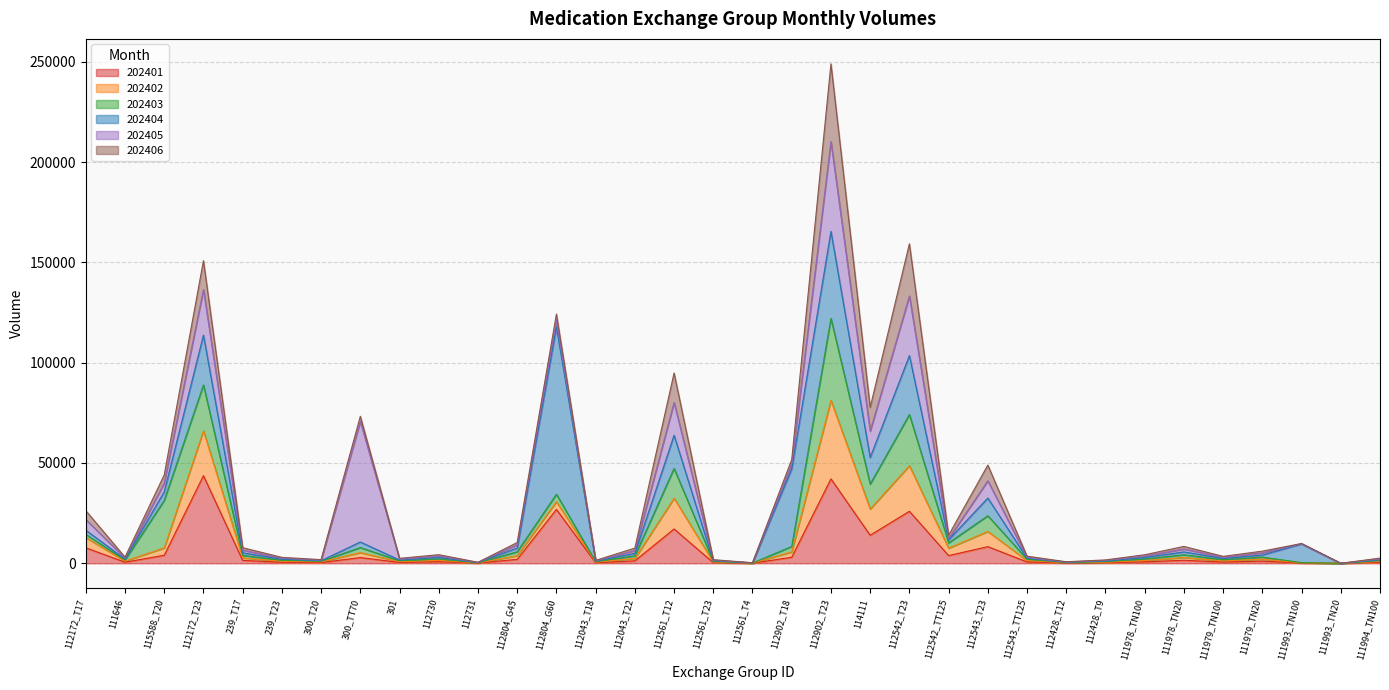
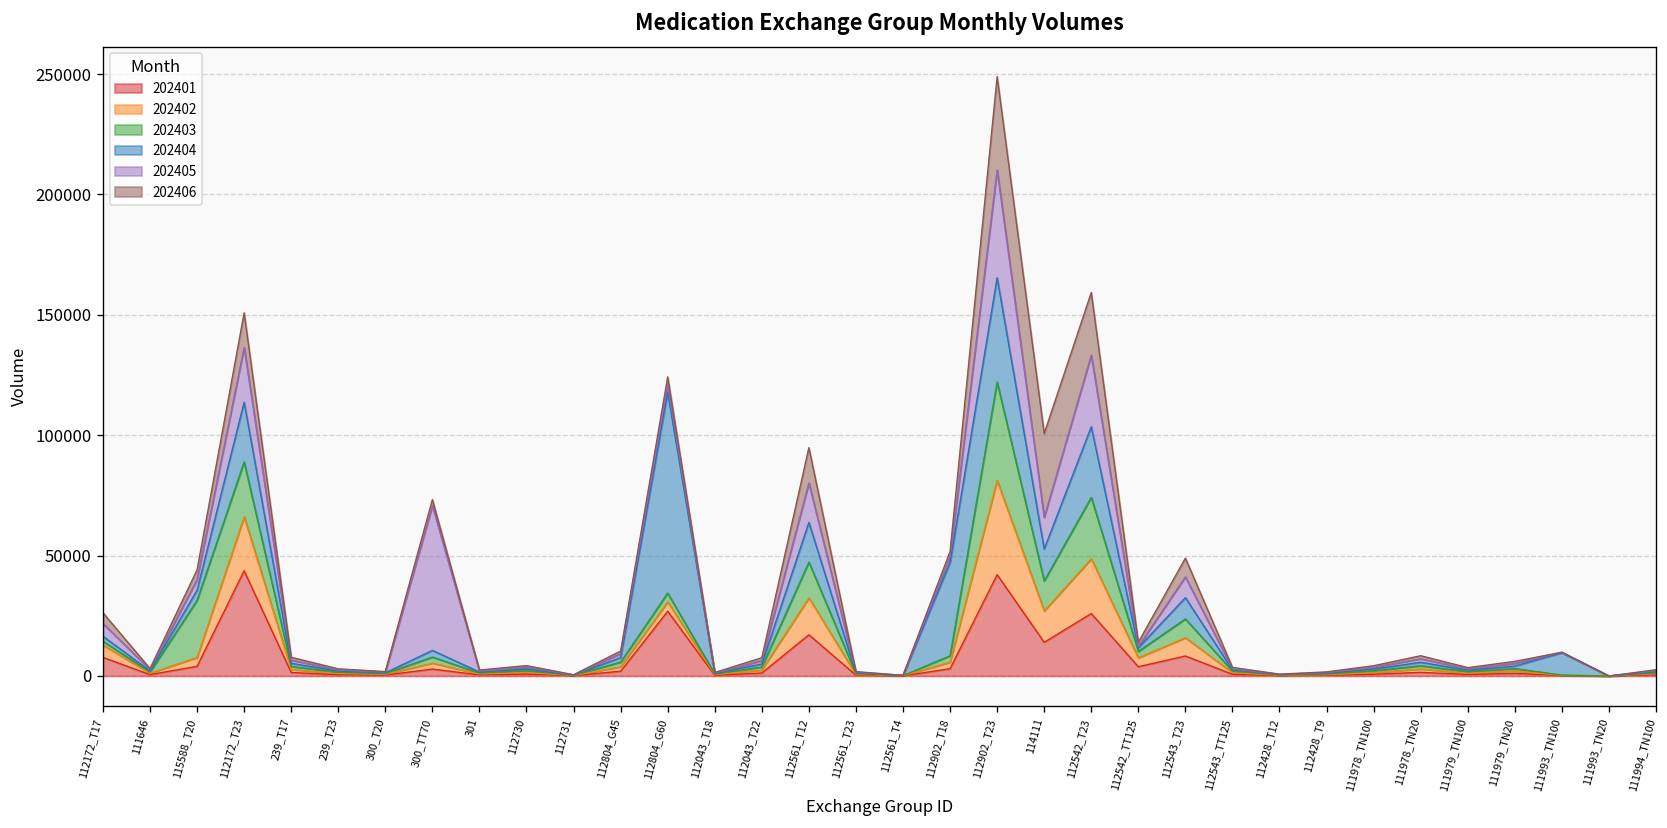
  {
    "202401": {
      "112172_T17": 8000,
      "115588_T20": 4000,
      "112172_T23": 44000,
      "300_TT70": 3000,
      "112804_G45": 2000,
      "112804_G60": 27000,
      "112561_T12": 17000,
      "112902_T18": 3000,
      "112902_T23": 42000,
      "114111": 14000,
      "112542_T23": 26000,
      "112542_TT125": 4000,
      "112543_T23": 8000,
      "111978_TN20": 2000
    },
    "202402": {
      "112172_T17": 5000,
      "115588_T20": 4000,
      "112172_T23": 22000,
      "300_TT70": 2000,
      "112804_G45": 2000,
      "112804_G60": 4000,
      "112561_T12": 15000,
      "112902_T18": 3000,
      "112902_T23": 39000,
      "114111": 13000,
      "112542_T23": 23000,
      "112542_TT125": 4000,
      "112543_T23": 8000,
      "111978_TN20": 1000
    },
    "202403": {
      "112172_T17": 2000,
      "115588_T20": 24000,
      "112172_T23": 23000,
      "300_TT70": 3000,
      "112804_G45": 2000,
      "112804_G60": 4000,
      "112561_T12": 15000,
      "112902_T18": 3000,
      "112902_T23": 41000,
      "114111": 12000,
      "112542_T23": 26000,
      "112542_TT125": 3000,
      "112543_T23": 8000,
      "111978_TN20": 1000
    },
    "202404": {
      "112172_T17": 2000,
      "115588_T20": 4000,
      "112172_T23": 25000,
      "239_T17": 1000,
      "300_TT70": 3000,
      "112804_G45": 2000,
      "112804_G60": 83000,
      "112561_T12": 17000,
      "112902_T18": 39000,
      "112902_T23": 43000,
      "114111": 13000,
      "112542_T23": 29000,
      "112543_T23": 9000,
      "111978_TN20": 1000
    },
    "202405": {
      "112172_T17": 5000,
      "115588_T20": 4000,
      "112172_T23": 23000,
      "300_TT70": 60000,
      "112804_G60": 3000,
      "112561_T12": 16000,
      "112902_T18": 2000,
      "112902_T23": 45000,
      "114111": 13000,
      "112542_T23": 30000,
      "112543_T23": 9000,
      "111978_TN20": 1000
    },
    "202406": {
      "112172_T17": 4000,
      "115588_T20": 4000,
      "112172_T23": 14000,
      "300_TT70": 3000,
      "112804_G60": 3000,
      "112561_T12": 15000,
      "112902_T18": 2000,
      "112902_T23": 39000,
-     "114111": 12000,
+     "114111": 35000,
      "112542_T23": 26000,
      "112542_TT125": 2000,
      "112543_T23": 8000,
      "111978_TN20": 1000
    }
  }
